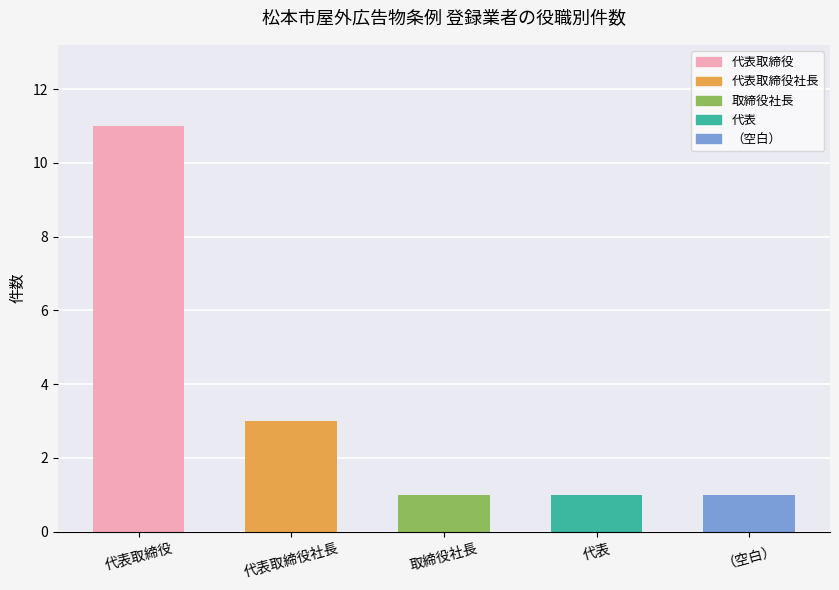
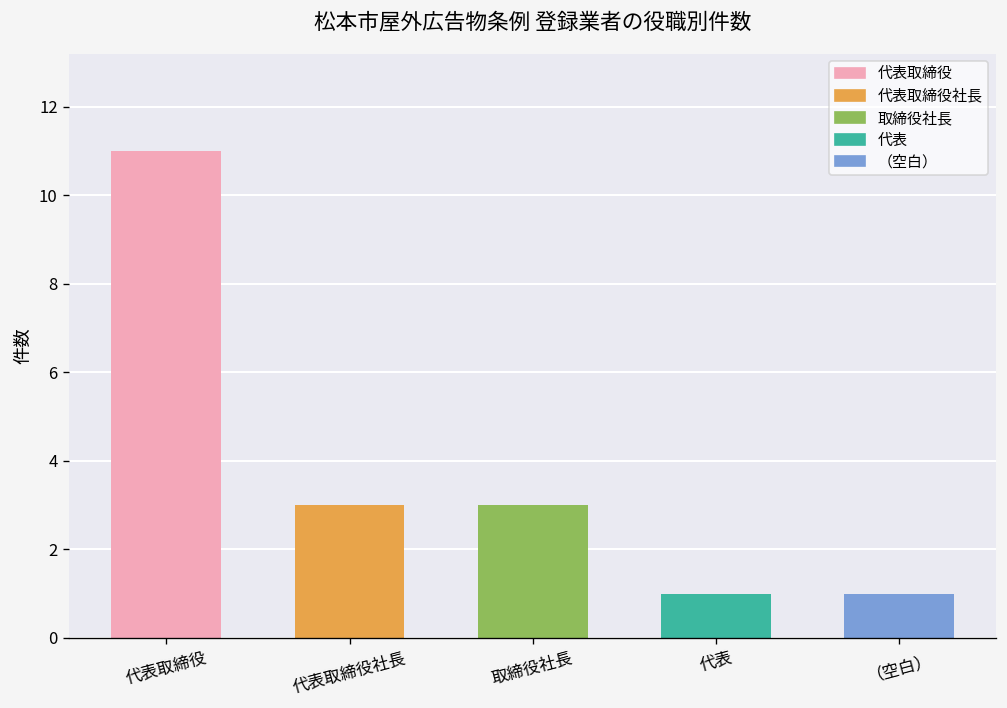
  {
    "代表取締役": 11,
    "代表取締役社長": 3,
-   "取締役社長": 1,
+   "取締役社長": 3,
    "代表": 1,
    "（空白）": 1
  }
